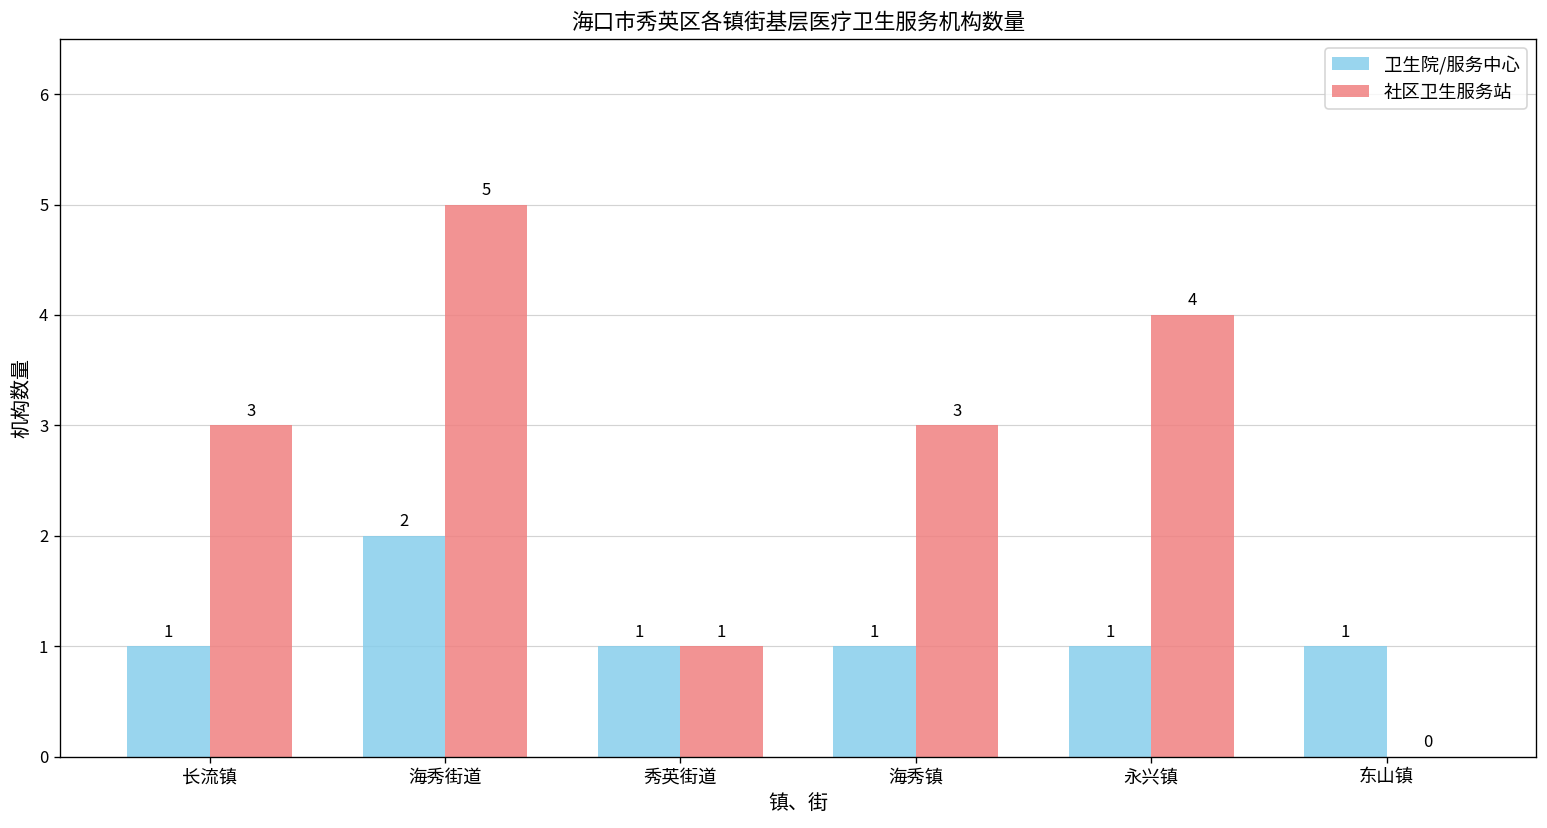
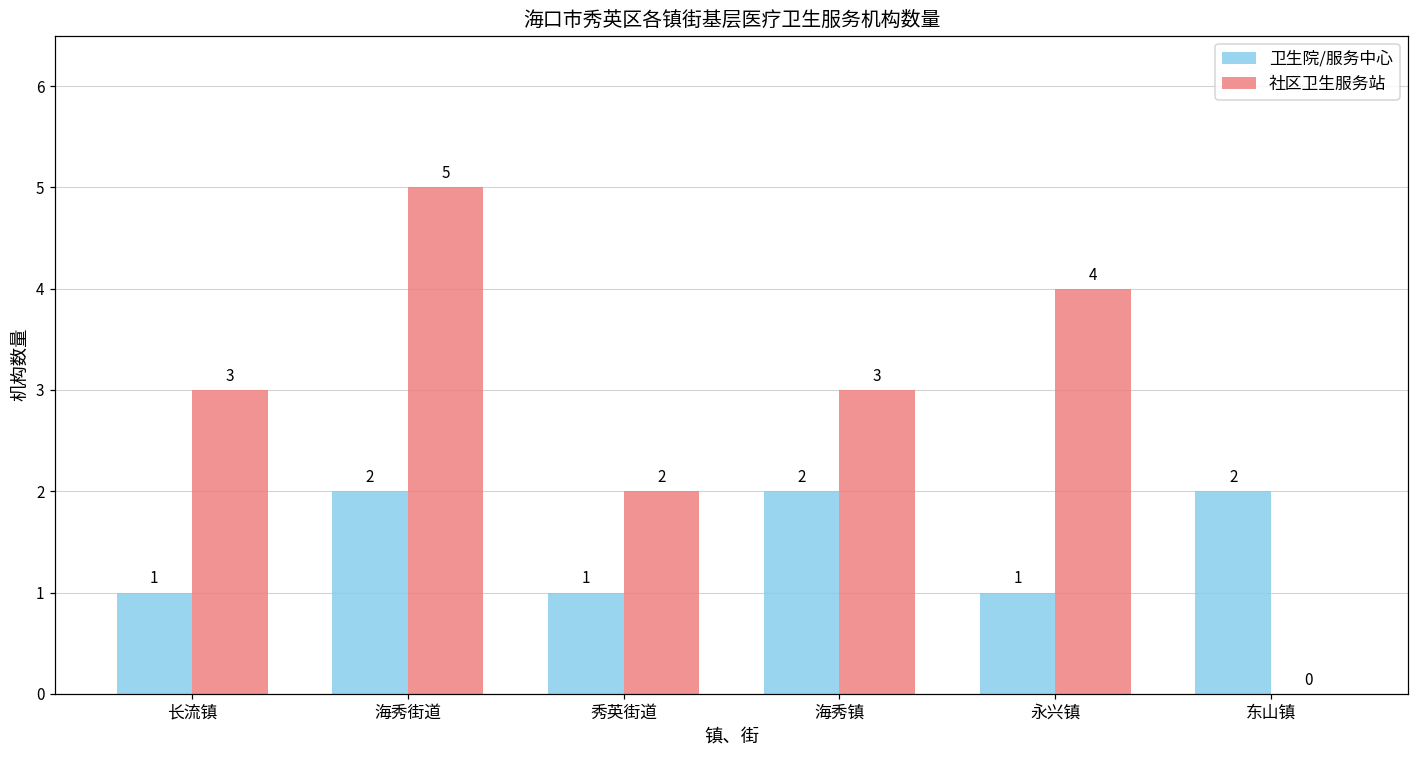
  {
    "卫生院/服务中心": {
      "长流镇": 1,
      "海秀街道": 2,
      "秀英街道": 1,
-     "海秀镇": 1,
+     "海秀镇": 2,
      "永兴镇": 1,
-     "东山镇": 1
+     "东山镇": 2
    },
    "社区卫生服务站": {
      "长流镇": 3,
      "海秀街道": 5,
-     "秀英街道": 1,
+     "秀英街道": 2,
      "海秀镇": 3,
      "永兴镇": 4,
      "东山镇": 0
    }
  }
